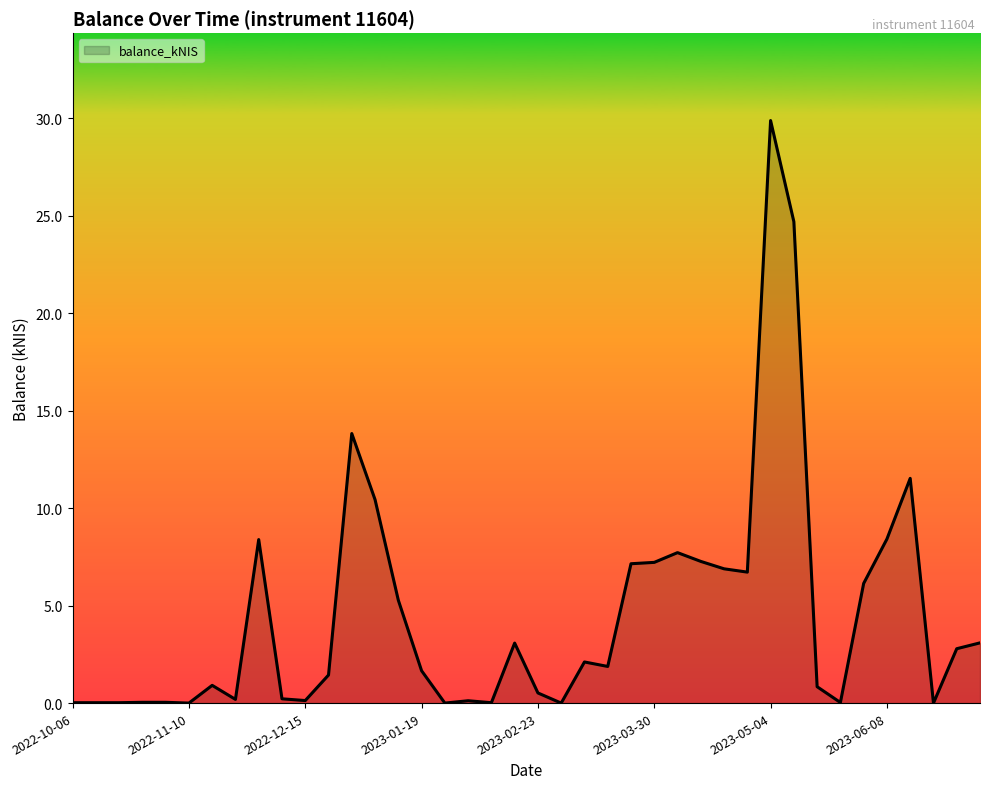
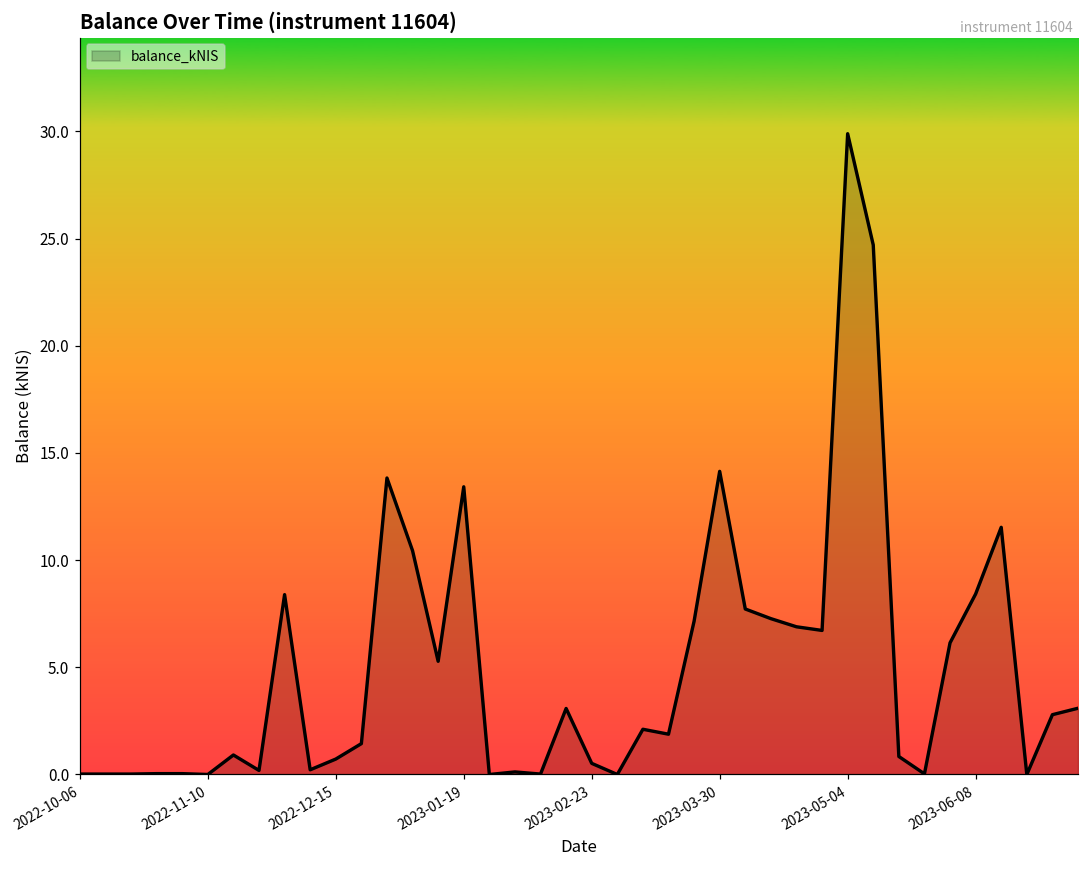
  {
    "2022-10-06": 0.0,
    "2022-11-10": 0.0,
-   "2022-12-15": 0.1,
-   "2023-01-19": 1.7,
+   "2022-12-15": 0.7,
+   "2023-01-19": 13.4,
    "2023-02-23": 0.5,
-   "2023-03-30": 7.2,
+   "2023-03-30": 14.1,
    "2023-05-04": 29.9,
    "2023-06-08": 8.4
  }
